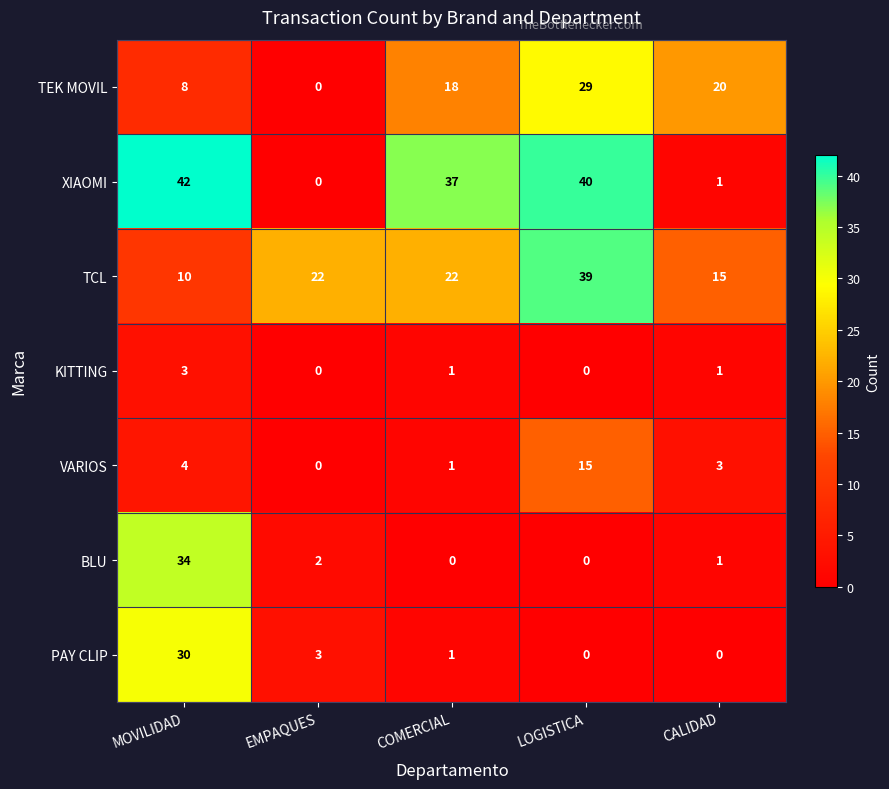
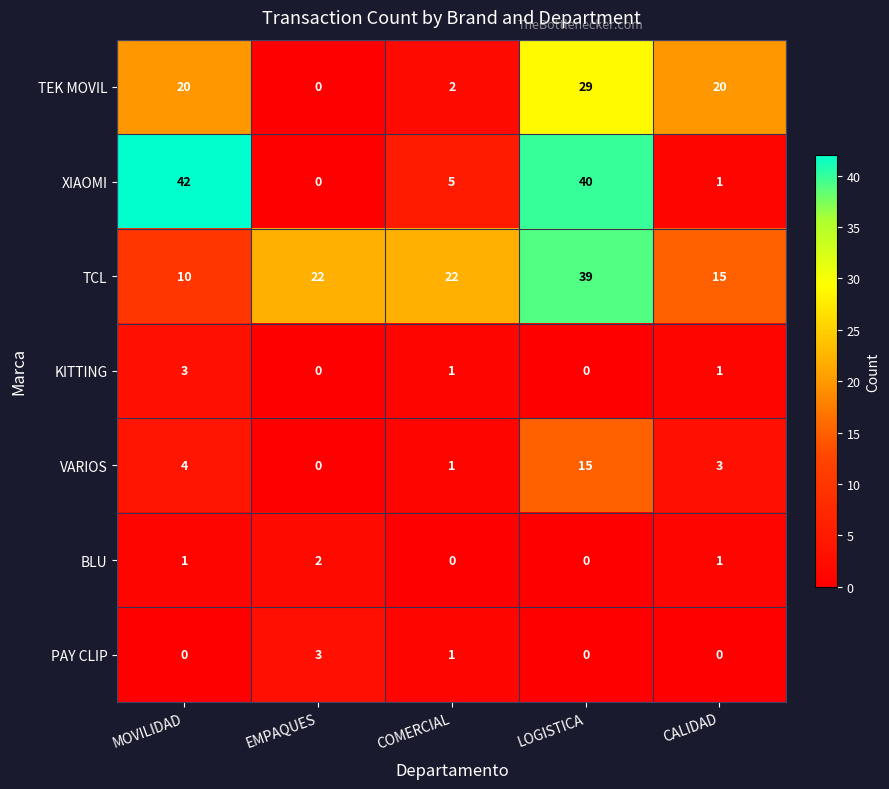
  {
    "TEK MOVIL": {
-     "MOVILIDAD": 8,
+     "MOVILIDAD": 20,
      "EMPAQUES": 0,
-     "COMERCIAL": 18,
+     "COMERCIAL": 2,
      "LOGISTICA": 29,
      "CALIDAD": 20
    },
    "XIAOMI": {
      "MOVILIDAD": 42,
      "EMPAQUES": 0,
-     "COMERCIAL": 37,
+     "COMERCIAL": 5,
      "LOGISTICA": 40,
      "CALIDAD": 1
    },
    "TCL": {
      "MOVILIDAD": 10,
      "EMPAQUES": 22,
      "COMERCIAL": 22,
      "LOGISTICA": 39,
      "CALIDAD": 15
    },
    "KITTING": {
      "MOVILIDAD": 3,
      "EMPAQUES": 0,
      "COMERCIAL": 1,
      "LOGISTICA": 0,
      "CALIDAD": 1
    },
    "VARIOS": {
      "MOVILIDAD": 4,
      "EMPAQUES": 0,
      "COMERCIAL": 1,
      "LOGISTICA": 15,
      "CALIDAD": 3
    },
    "BLU": {
-     "MOVILIDAD": 34,
+     "MOVILIDAD": 1,
      "EMPAQUES": 2,
      "COMERCIAL": 0,
      "LOGISTICA": 0,
      "CALIDAD": 1
    },
    "PAY CLIP": {
-     "MOVILIDAD": 30,
+     "MOVILIDAD": 0,
      "EMPAQUES": 3,
      "COMERCIAL": 1,
      "LOGISTICA": 0,
      "CALIDAD": 0
    }
  }
